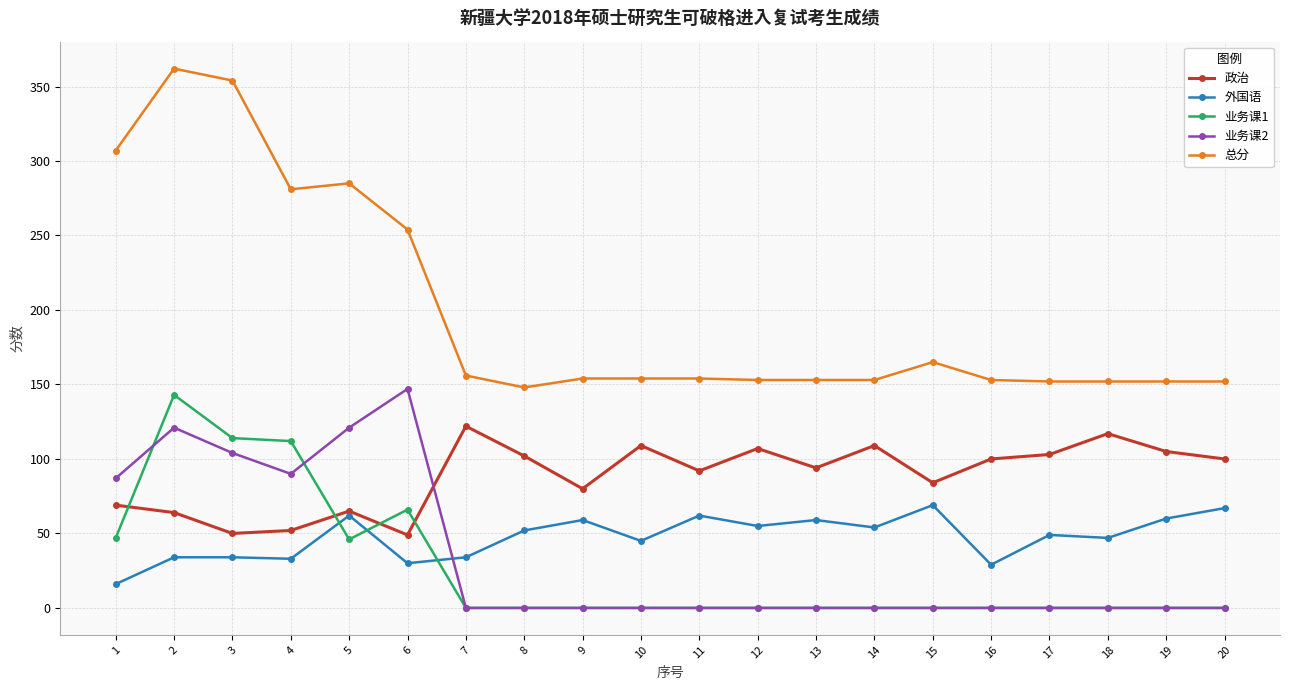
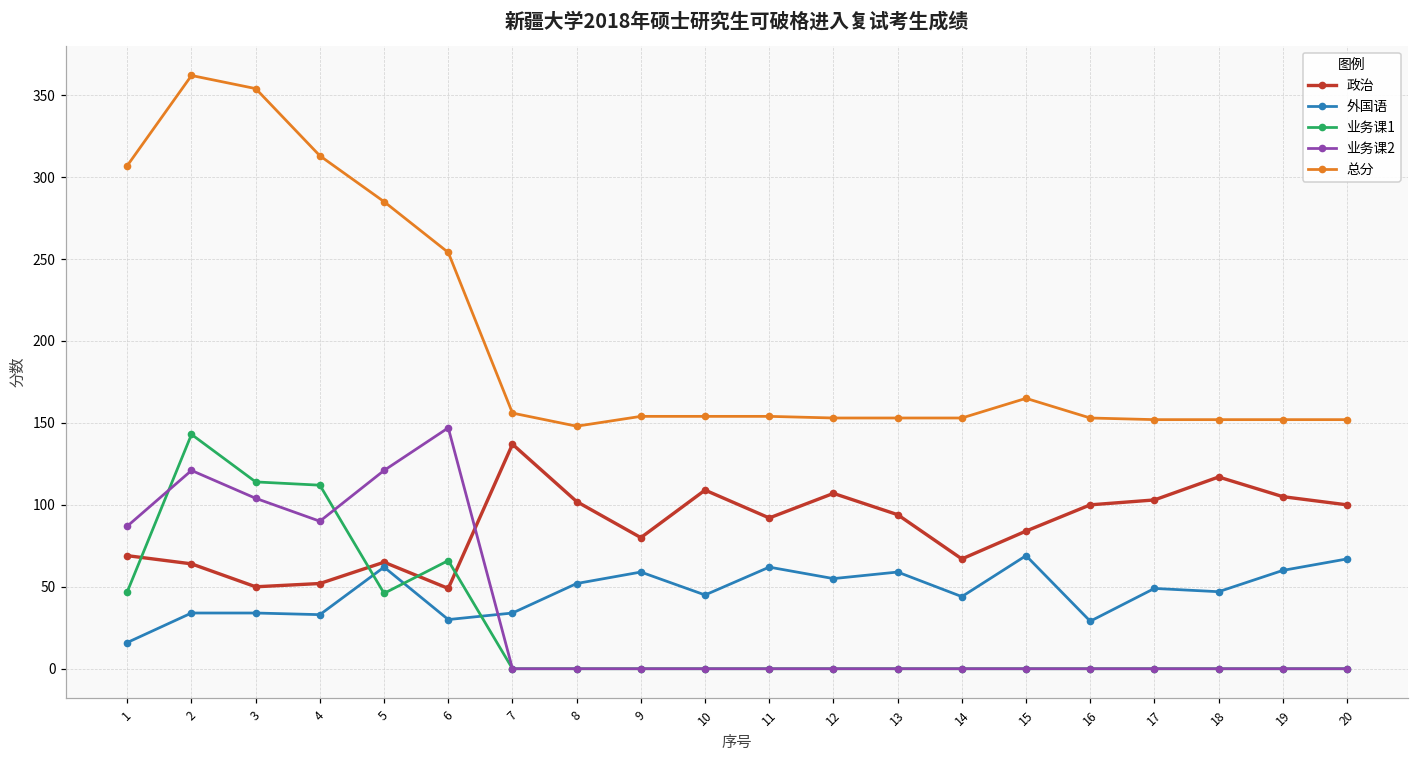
  {
    "政治": {
      "1": 69,
      "2": 64,
      "3": 50,
      "4": 52,
      "5": 65,
      "6": 49,
-     "7": 122,
+     "7": 137,
      "8": 102,
      "9": 80,
      "10": 109,
      "11": 92,
      "12": 107,
      "13": 94,
-     "14": 109,
+     "14": 67,
      "15": 84,
      "16": 100,
      "17": 103,
      "18": 117,
      "19": 105,
      "20": 100
    },
    "外国语": {
      "1": 16,
      "2": 34,
      "3": 34,
      "4": 33,
      "5": 62,
      "6": 30,
      "7": 34,
      "8": 52,
      "9": 59,
      "10": 45,
      "11": 62,
      "12": 55,
      "13": 59,
-     "14": 54,
+     "14": 44,
      "15": 69,
      "16": 29,
      "17": 49,
      "18": 47,
      "19": 60,
      "20": 67
    },
    "业务课1": {
      "1": 47,
      "2": 143,
      "3": 114,
      "4": 112,
      "5": 46,
      "6": 66
    },
    "业务课2": {
      "1": 87,
      "2": 121,
      "3": 104,
      "4": 90,
      "5": 121,
      "6": 147
    },
    "总分": {
      "1": 307,
      "2": 362,
      "3": 354,
-     "4": 281,
+     "4": 313,
      "5": 285,
      "6": 254,
      "7": 156,
      "8": 148,
      "9": 154,
      "10": 154,
      "11": 154,
      "12": 153,
      "13": 153,
      "14": 153,
      "15": 165,
      "16": 153,
      "17": 152,
      "18": 152,
      "19": 152,
      "20": 152
    }
  }
